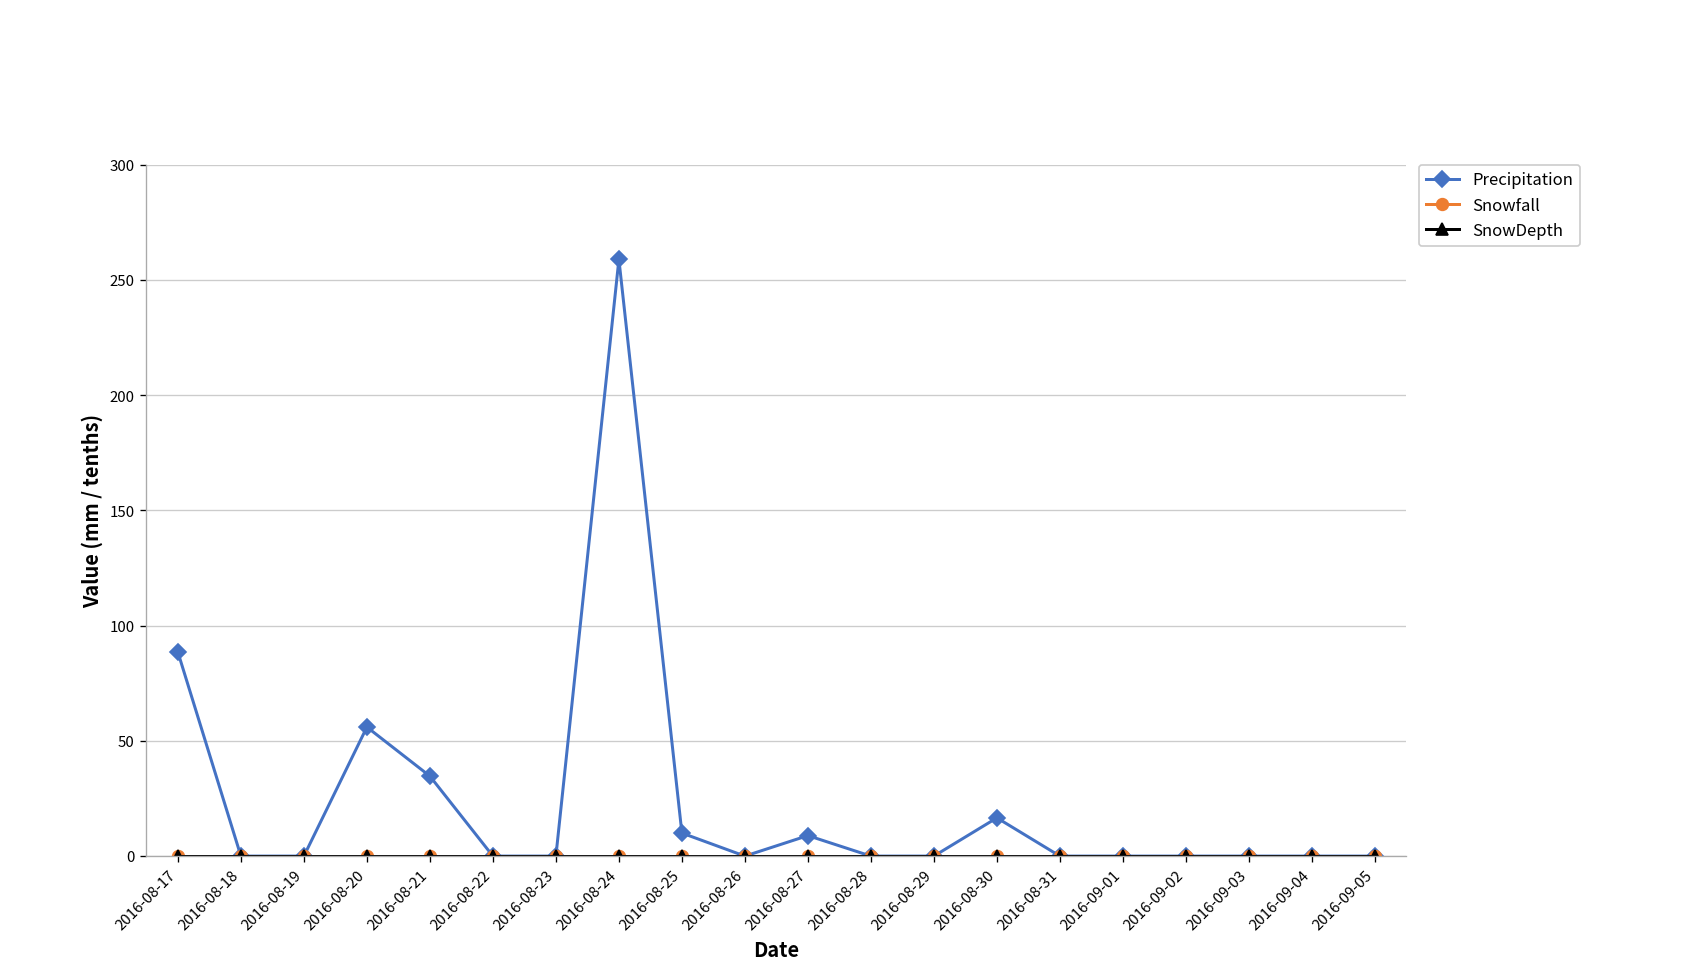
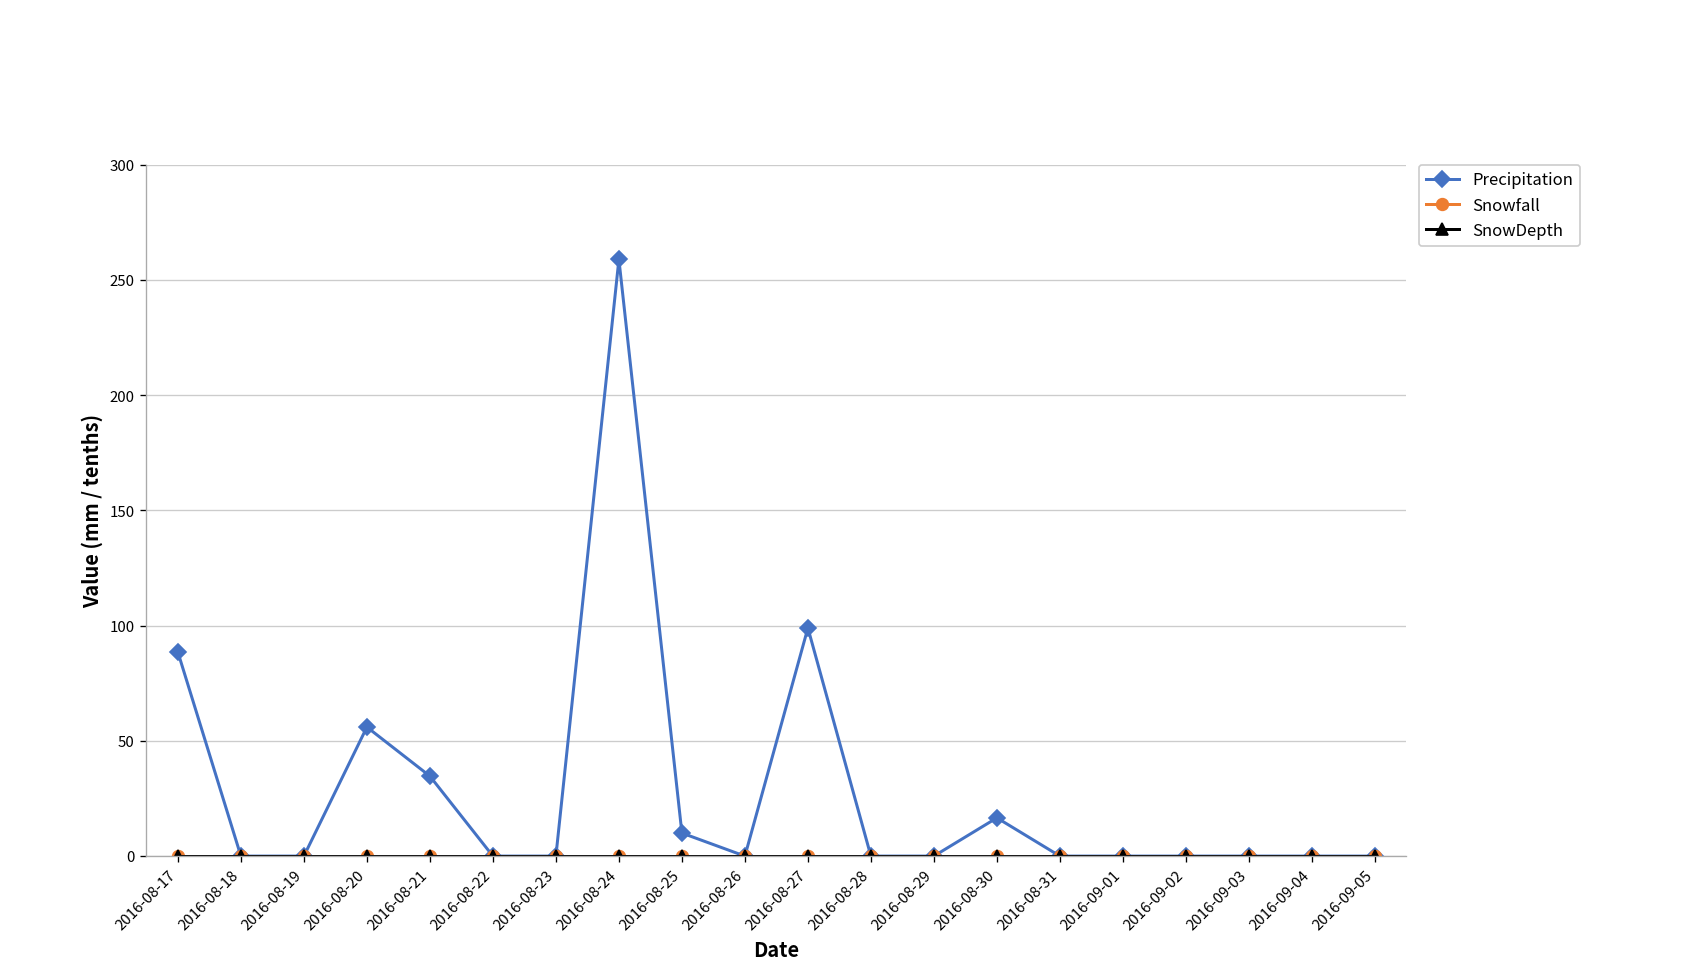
  {
    "Precipitation": {
      "2016-08-17": 89,
      "2016-08-20": 56,
      "2016-08-21": 35,
      "2016-08-24": 259,
      "2016-08-25": 10,
-     "2016-08-27": 9,
+     "2016-08-27": 99,
      "2016-08-30": 17
    },
    "SnowDepth": {
      "2016-08-17": 0,
      "2016-08-20": 0,
      "2016-08-21": 0,
      "2016-08-24": 0,
      "2016-08-25": 0,
      "2016-08-27": 0,
      "2016-08-30": 0
    }
  }
